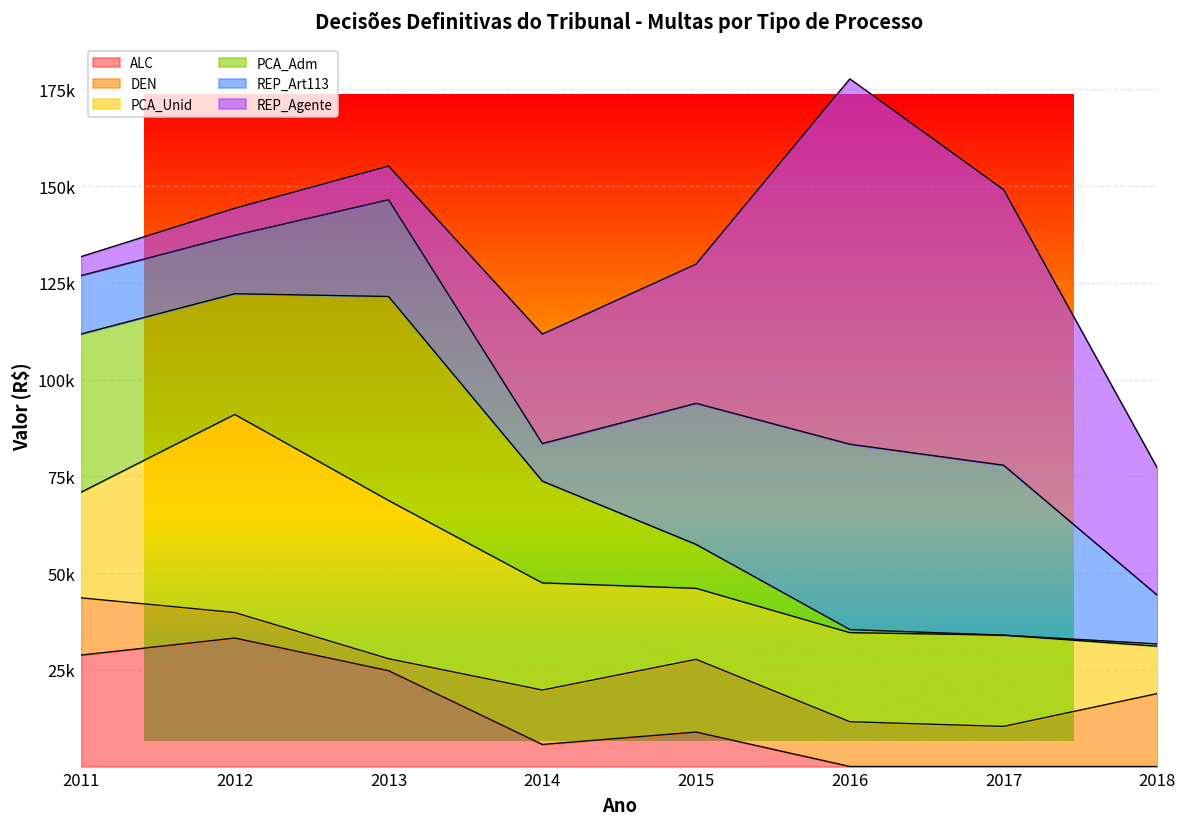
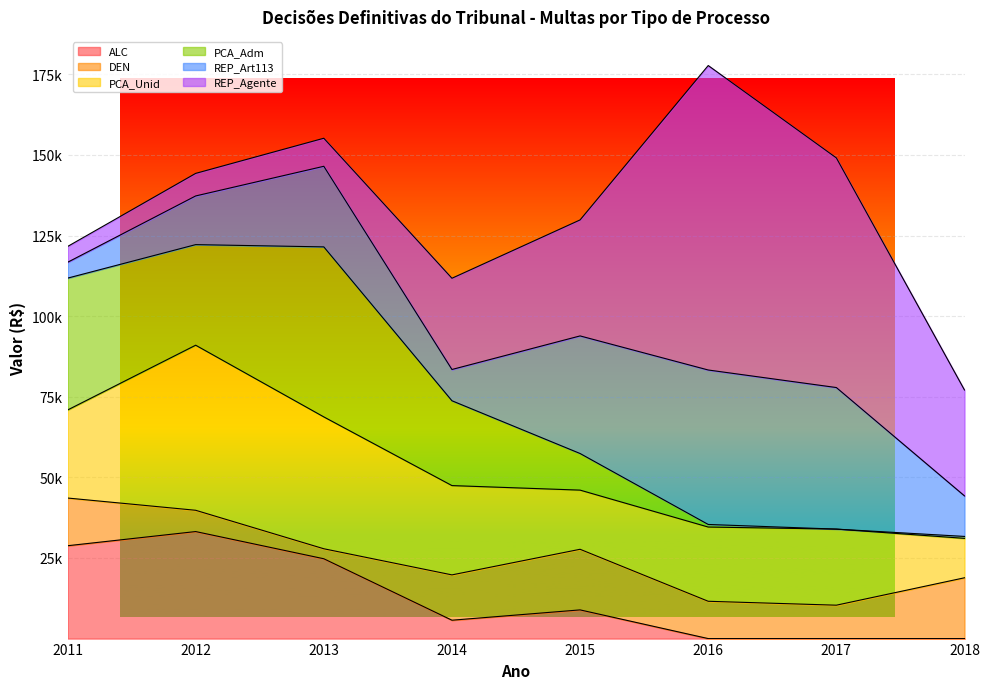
  {
    "ALC": {
      "2011": 29000,
      "2012": 33000,
      "2013": 25000,
      "2014": 6000,
      "2015": 9000,
      "2016": 0,
      "2017": 0,
      "2018": 0
    },
    "DEN": {
      "2011": 15000,
      "2012": 7000,
      "2013": 3000,
      "2014": 14000,
      "2015": 19000,
      "2016": 12000,
      "2017": 10000,
      "2018": 19000
    },
    "PCA_Unid": {
      "2011": 27000,
      "2012": 51000,
      "2013": 41000,
      "2014": 28000,
      "2015": 18000
    },
    "PCA_Adm": {
      "2011": 41000,
      "2012": 31000,
      "2013": 53000,
      "2014": 26000,
      "2015": 11000
    },
    "REP_Art113": {
-     "2011": 15000,
+     "2011": 5000,
      "2012": 15000,
      "2013": 25000,
      "2014": 10000,
      "2015": 36000,
      "2016": 48000,
      "2017": 44000,
      "2018": 13000
    },
    "REP_Agente": {
      "2011": 5000,
      "2012": 7000,
      "2013": 9000,
      "2014": 28000,
      "2015": 36000,
      "2016": 94000,
      "2017": 71000,
      "2018": 33000
    }
  }
